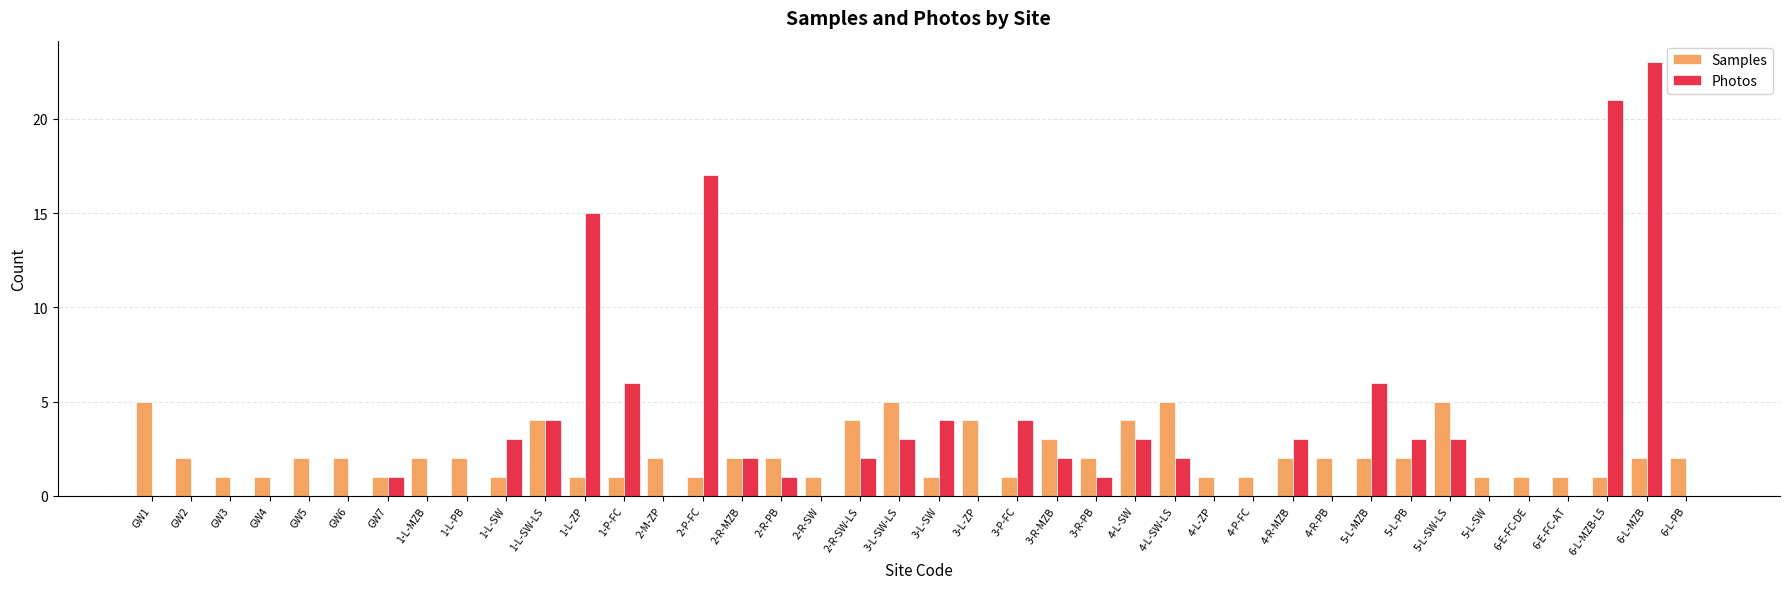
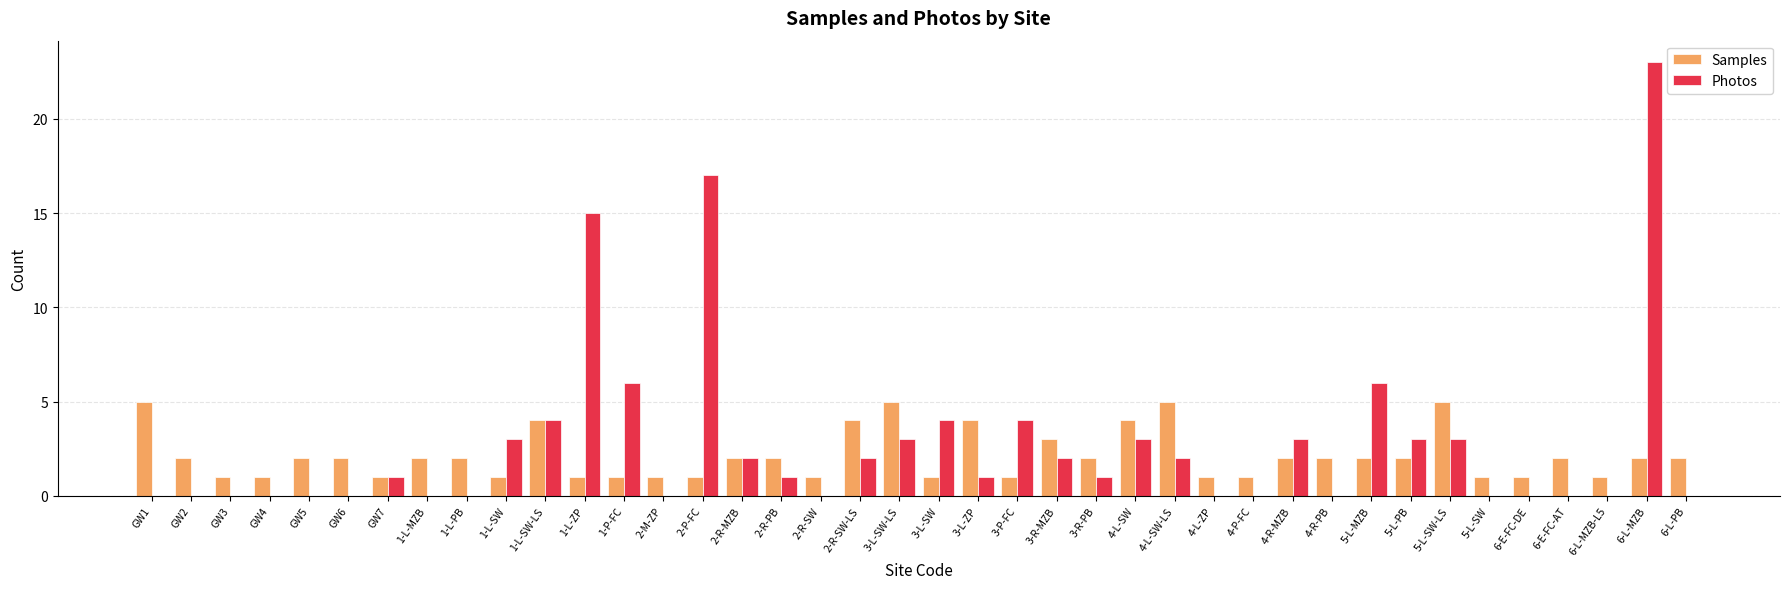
  {
    "Samples": {
      "GW1": 5,
      "GW2": 2,
      "GW3": 1,
      "GW4": 1,
      "GW5": 2,
      "GW6": 2,
      "GW7": 1,
      "1-L-MZB": 2,
      "1-L-PB": 2,
      "1-L-SW": 1,
      "1-L-SW-LS": 4,
      "1-L-ZP": 1,
      "1-P-FC": 1,
-     "2-M-ZP": 2,
+     "2-M-ZP": 1,
      "2-P-FC": 1,
      "2-R-MZB": 2,
      "2-R-PB": 2,
      "2-R-SW": 1,
      "2-R-SW-LS": 4,
      "3-L-SW-LS": 5,
      "3-L-SW": 1,
      "3-L-ZP": 4,
      "3-P-FC": 1,
      "3-R-MZB": 3,
      "3-R-PB": 2,
      "4-L-SW": 4,
      "4-L-SW-LS": 5,
      "4-L-ZP": 1,
      "4-P-FC": 1,
      "4-R-MZB": 2,
      "4-R-PB": 2,
      "5-L-MZB": 2,
      "5-L-PB": 2,
      "5-L-SW-LS": 5,
      "5-L-SW": 1,
      "6-E-FC-DE": 1,
-     "6-E-FC-AT": 1,
+     "6-E-FC-AT": 2,
      "6-L-MZB-L5": 1,
      "6-L-MZB": 2,
      "6-L-PB": 2
    },
    "Photos": {
      "GW1": 0,
      "GW2": 0,
      "GW3": 0,
      "GW4": 0,
      "GW5": 0,
      "GW6": 0,
      "GW7": 1,
      "1-L-MZB": 0,
      "1-L-PB": 0,
      "1-L-SW": 3,
      "1-L-SW-LS": 4,
      "1-L-ZP": 15,
      "1-P-FC": 6,
      "2-M-ZP": 0,
      "2-P-FC": 17,
      "2-R-MZB": 2,
      "2-R-PB": 1,
      "2-R-SW": 0,
      "2-R-SW-LS": 2,
      "3-L-SW-LS": 3,
      "3-L-SW": 4,
-     "3-L-ZP": 0,
+     "3-L-ZP": 1,
      "3-P-FC": 4,
      "3-R-MZB": 2,
      "3-R-PB": 1,
      "4-L-SW": 3,
      "4-L-SW-LS": 2,
      "4-L-ZP": 0,
      "4-P-FC": 0,
      "4-R-MZB": 3,
      "4-R-PB": 0,
      "5-L-MZB": 6,
      "5-L-PB": 3,
      "5-L-SW-LS": 3,
      "5-L-SW": 0,
      "6-E-FC-DE": 0,
      "6-E-FC-AT": 0,
-     "6-L-MZB-L5": 21,
+     "6-L-MZB-L5": 0,
      "6-L-MZB": 23,
      "6-L-PB": 0
    }
  }
